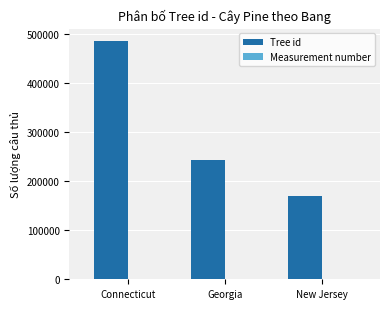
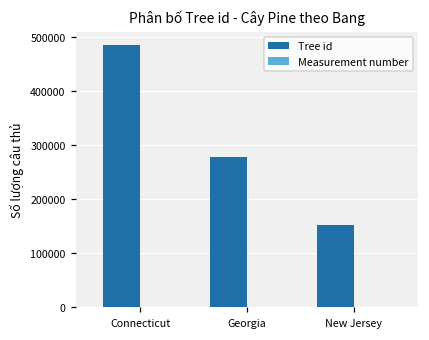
  {
    "Tree id": {
      "Connecticut": 490000,
-     "Georgia": 240000,
-     "New Jersey": 170000
+     "Georgia": 280000,
+     "New Jersey": 150000
    }
  }
